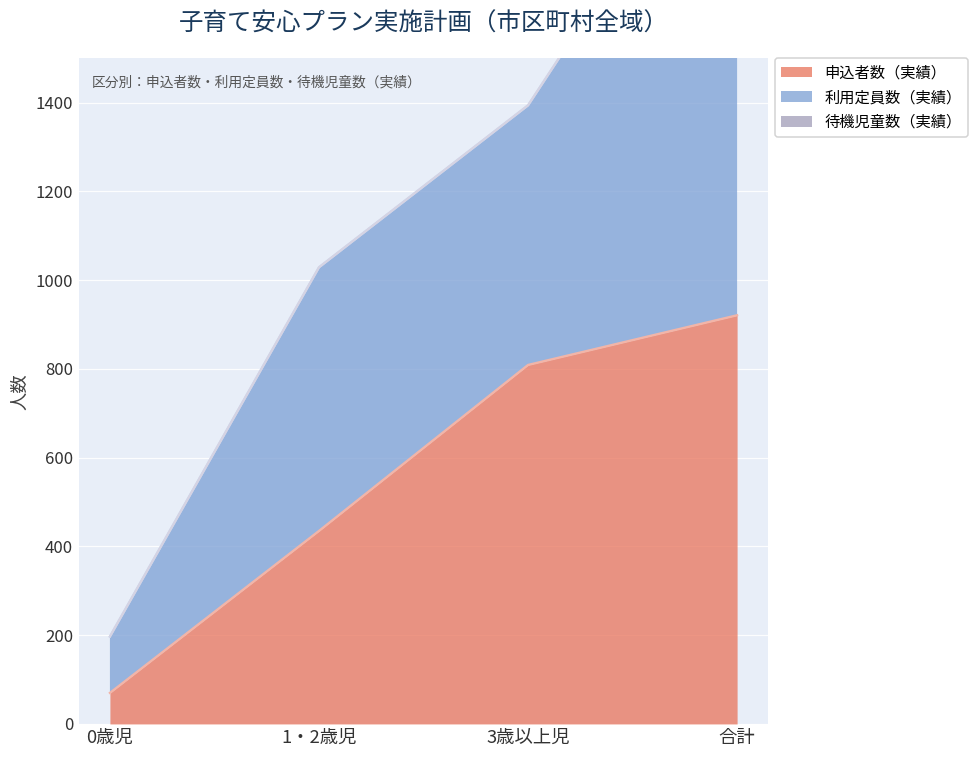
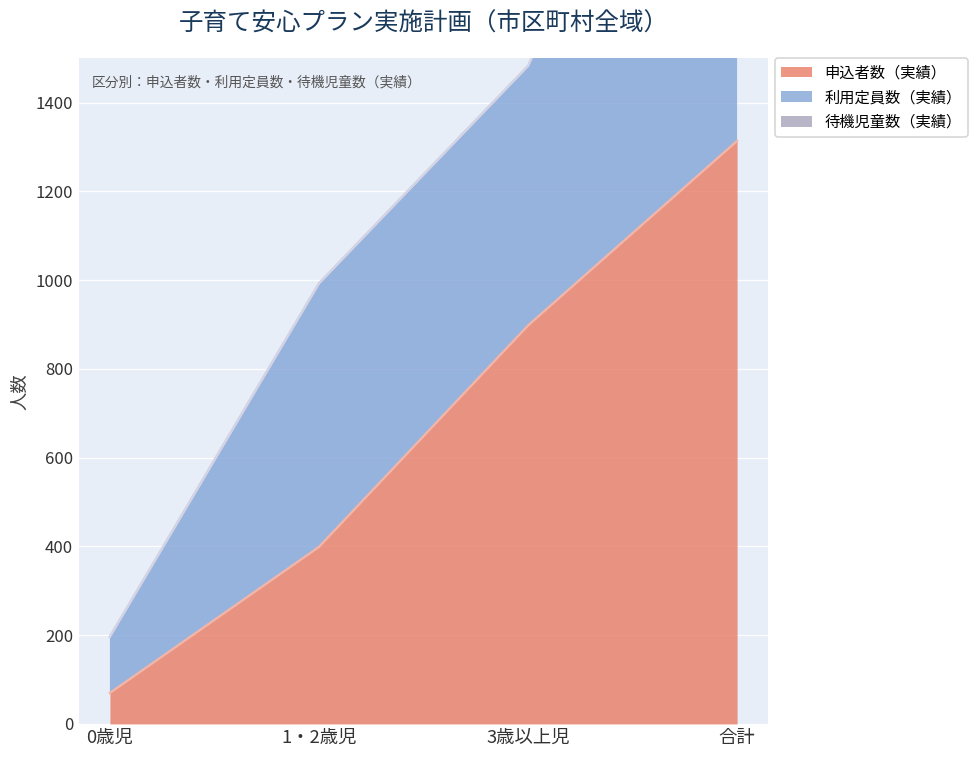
  {
    "申込者数（実績）": {
      "0歳児": 70,
-     "1・2歳児": 440,
-     "3歳以上児": 810,
-     "合計": 920
+     "1・2歳児": 400,
+     "3歳以上児": 900,
+     "合計": 1310
    }
  }
